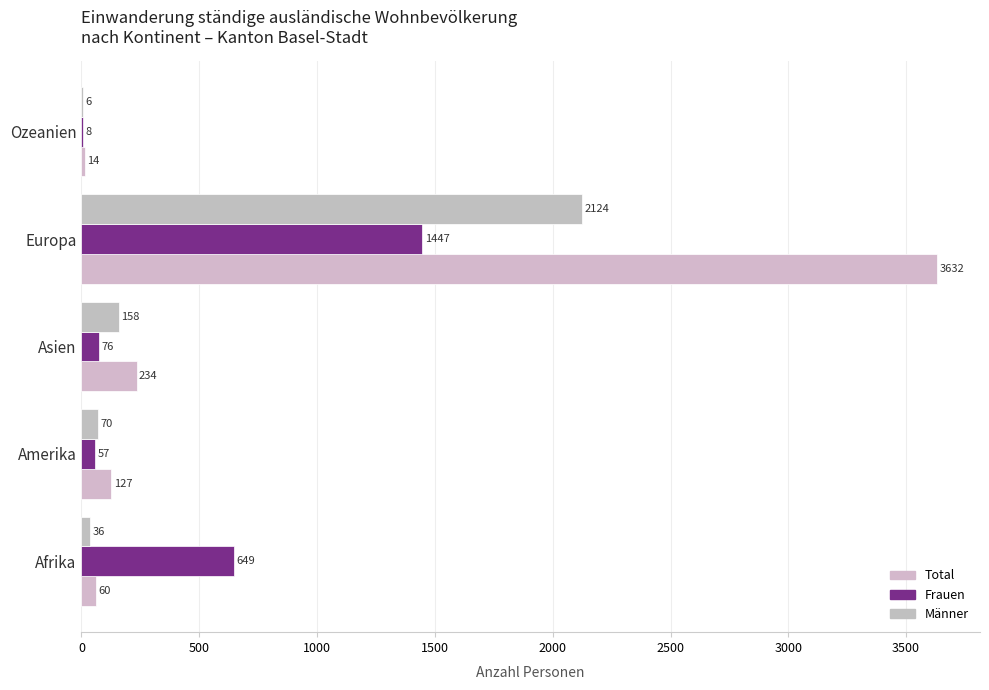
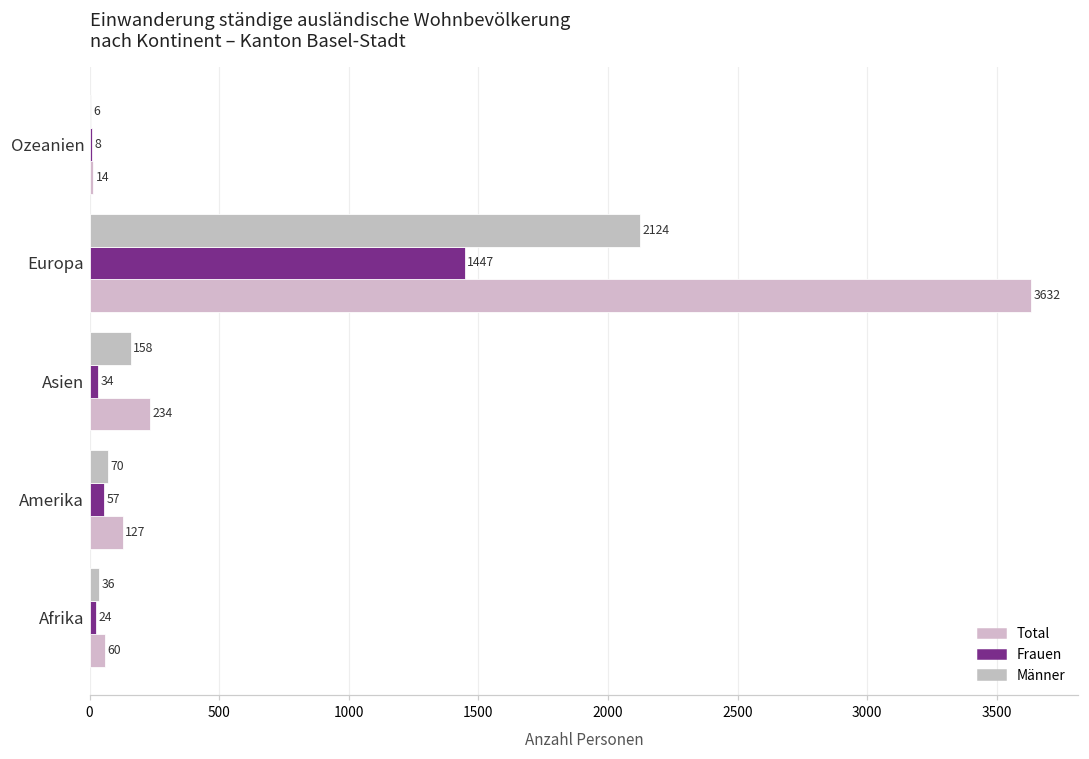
  {
    "Frauen": {
      "Ozeanien": 8,
      "Europa": 1447,
-     "Asien": 76,
+     "Asien": 34,
      "Amerika": 57,
-     "Afrika": 649
+     "Afrika": 24
    }
  }
